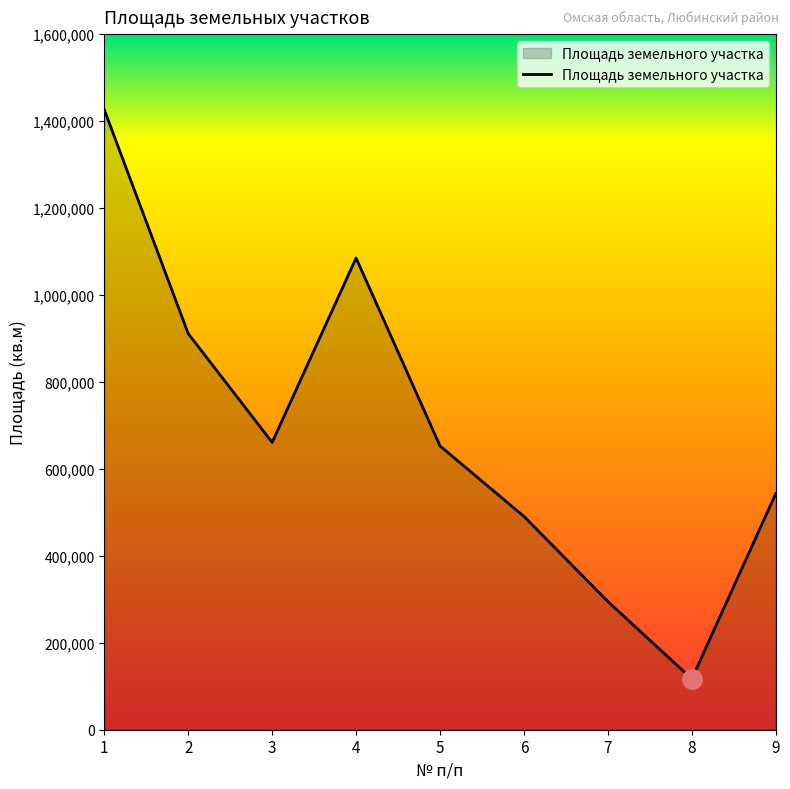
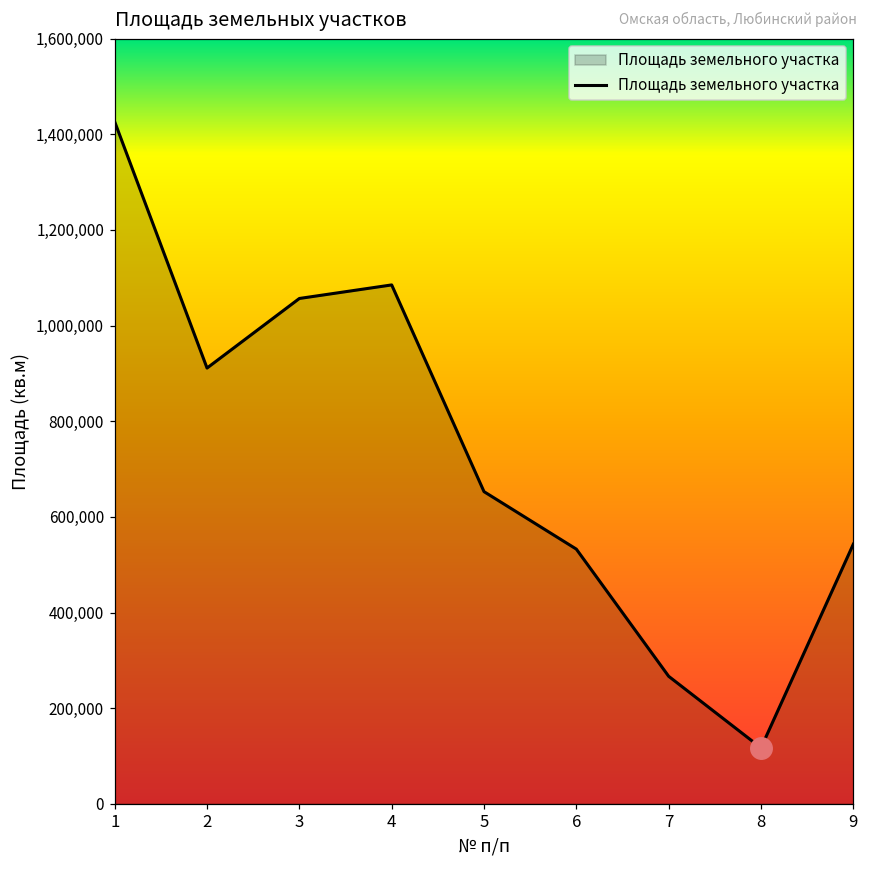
  {
    "Площадь земельного участка": {
      "1": "1,430,000",
      "2": "910,000",
-     "3": "660,000",
+     "3": "1,060,000",
      "4": "1,080,000",
      "5": "650,000",
-     "6": "490,000",
-     "7": "290,000",
+     "6": "530,000",
+     "7": "270,000",
      "9": "540,000"
    }
  }
